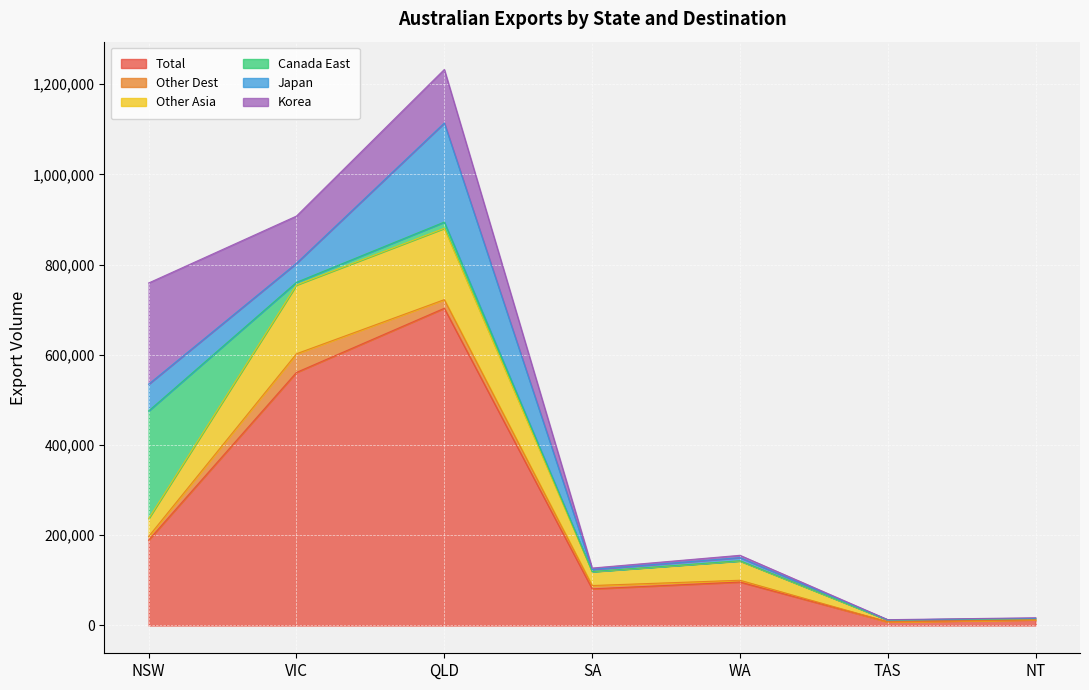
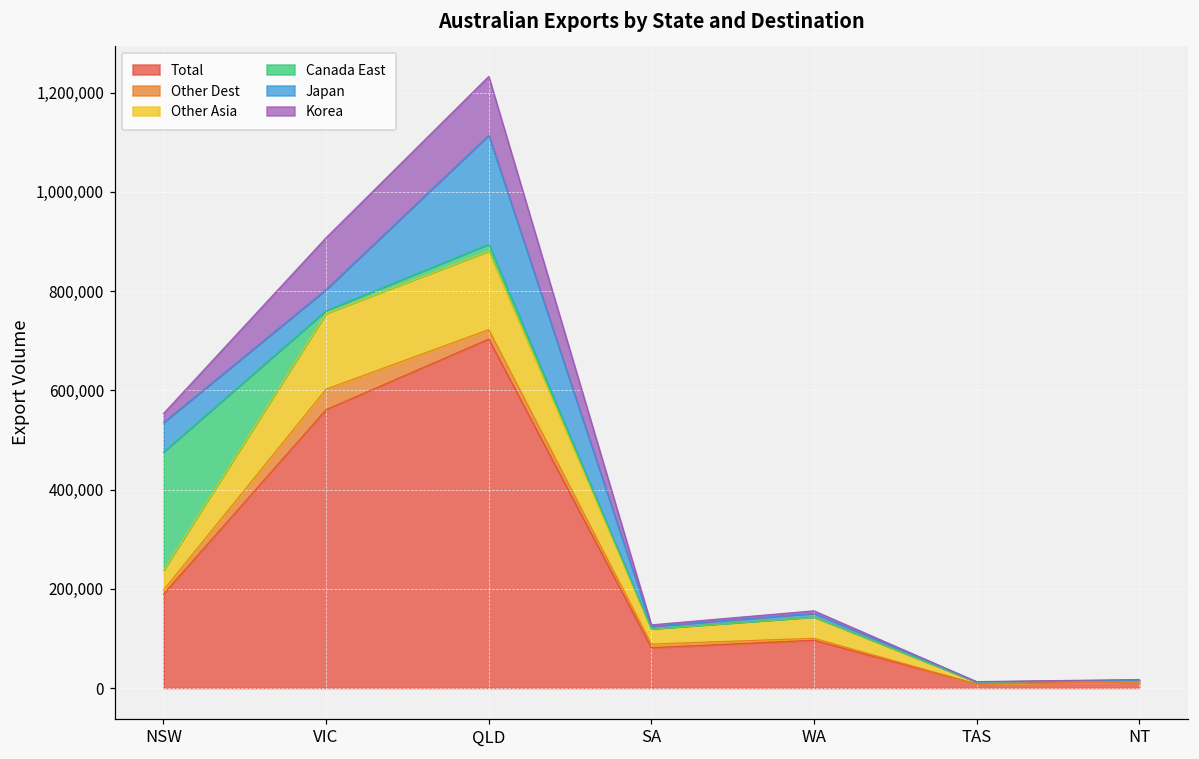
  {
    "Other Asia": {
      "NSW": "40,000",
      "VIC": "150,000",
      "QLD": "160,000"
    },
    "Canada East": {
      "NSW": "240,000",
      "VIC": "10,000",
      "QLD": "10,000"
    },
    "Japan": {
      "NSW": "60,000",
      "VIC": "40,000",
      "QLD": "220,000"
    },
    "Korea": {
-     "NSW": "220,000",
+     "NSW": "20,000",
      "VIC": "100,000",
      "QLD": "120,000"
    }
  }
